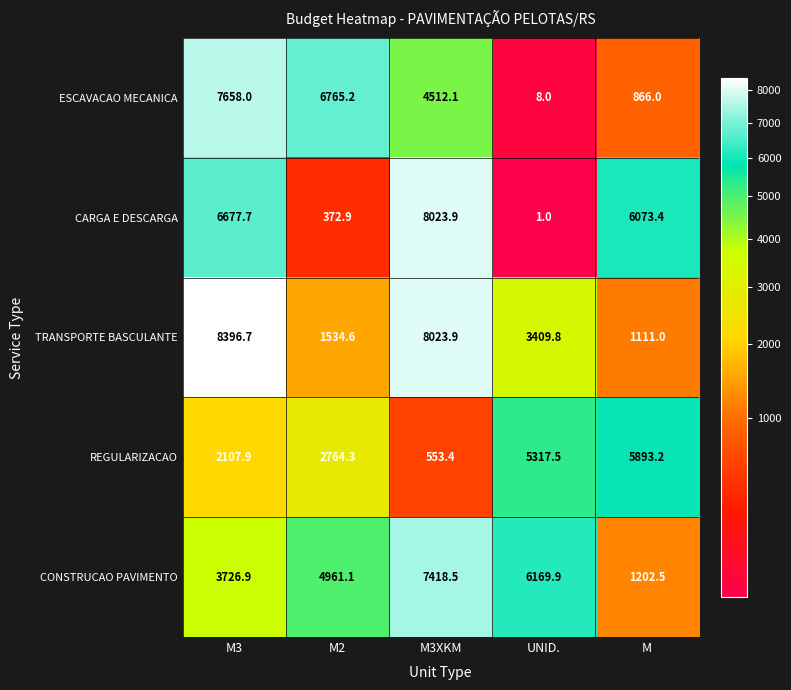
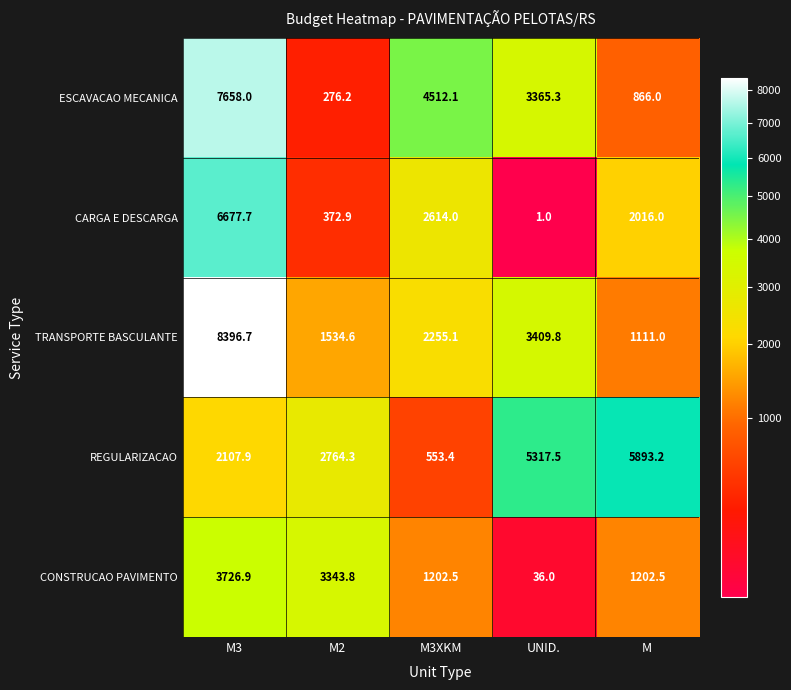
  {
    "ESCAVACAO MECANICA": {
      "M3": 7658.0,
-     "M2": 6765.2,
+     "M2": 276.2,
      "M3XKM": 4512.1,
-     "UNID.": 8.0,
+     "UNID.": 3365.3,
      "M": 866.0
    },
    "CARGA E DESCARGA": {
      "M3": 6677.7,
      "M2": 372.9,
-     "M3XKM": 8023.9,
+     "M3XKM": 2614.0,
      "UNID.": 1.0,
-     "M": 6073.4
+     "M": 2016.0
    },
    "TRANSPORTE BASCULANTE": {
      "M3": 8396.7,
      "M2": 1534.6,
-     "M3XKM": 8023.9,
+     "M3XKM": 2255.1,
      "UNID.": 3409.8,
      "M": 1111.0
    },
    "REGULARIZACAO": {
      "M3": 2107.9,
      "M2": 2764.3,
      "M3XKM": 553.4,
      "UNID.": 5317.5,
      "M": 5893.2
    },
    "CONSTRUCAO PAVIMENTO": {
      "M3": 3726.9,
-     "M2": 4961.1,
-     "M3XKM": 7418.5,
-     "UNID.": 6169.9,
+     "M2": 3343.8,
+     "M3XKM": 1202.5,
+     "UNID.": 36.0,
      "M": 1202.5
    }
  }
